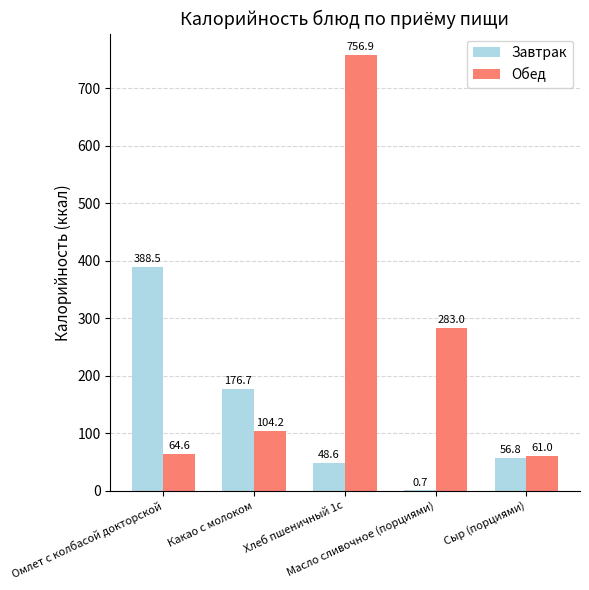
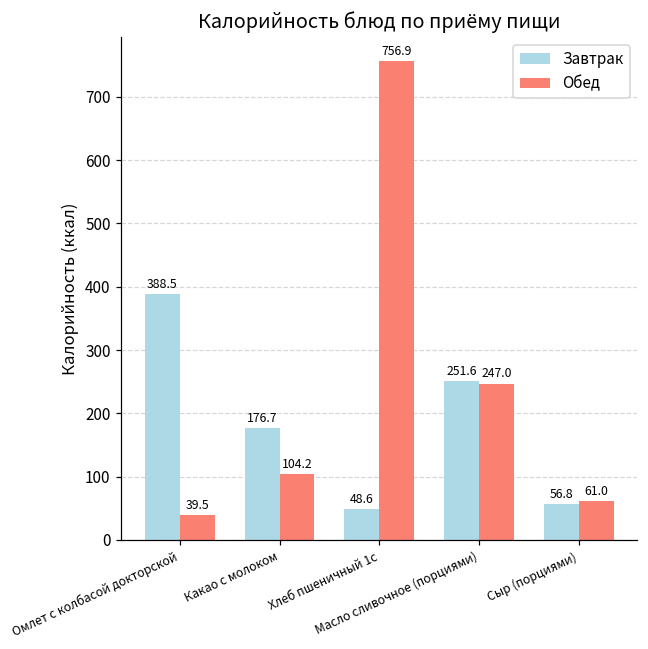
  {
    "Завтрак": {
      "Омлет с колбасой докторской": 388.5,
      "Какао с молоком": 176.7,
      "Хлеб пшеничный 1с": 48.6,
-     "Масло сливочное (порциями)": 0.7,
+     "Масло сливочное (порциями)": 251.6,
      "Сыр (порциями)": 56.8
    },
    "Обед": {
-     "Омлет с колбасой докторской": 64.6,
+     "Омлет с колбасой докторской": 39.5,
      "Какао с молоком": 104.2,
      "Хлеб пшеничный 1с": 756.9,
-     "Масло сливочное (порциями)": 283.0,
+     "Масло сливочное (порциями)": 247.0,
      "Сыр (порциями)": 61.0
    }
  }
